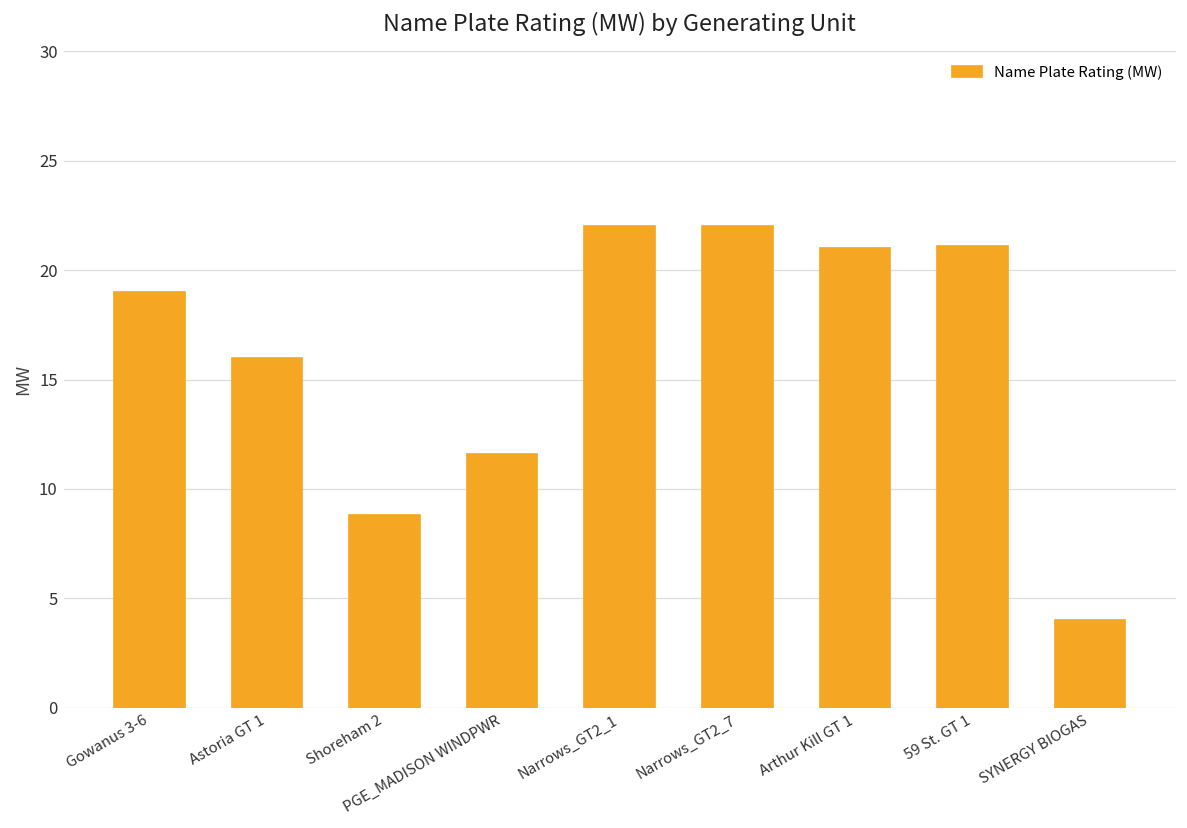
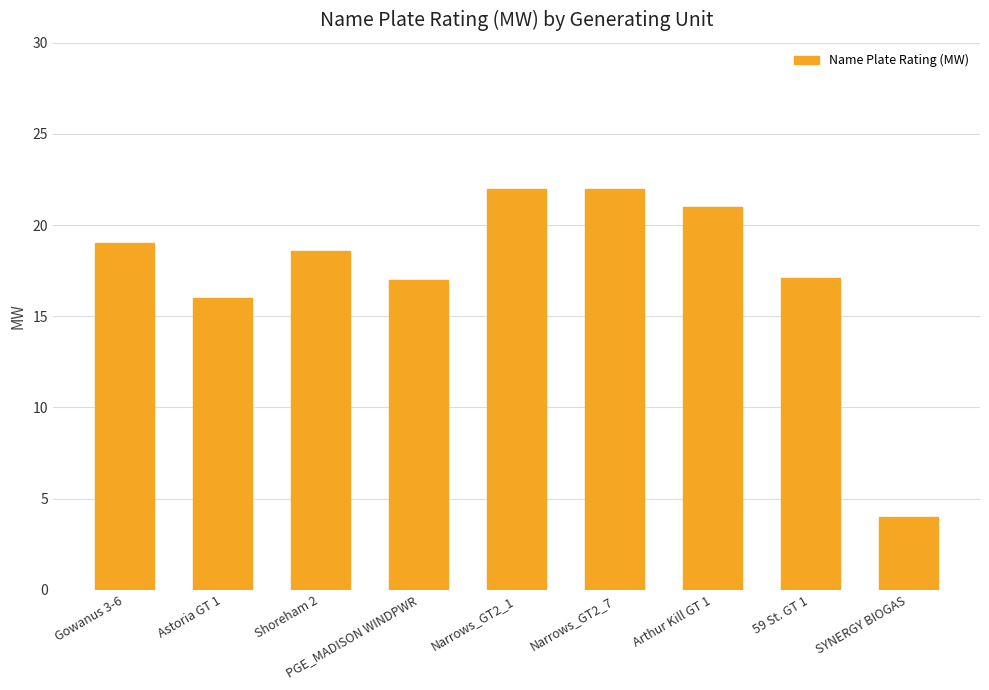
  {
    "Gowanus 3-6": 19.0,
    "Astoria GT 1": 16.0,
-   "Shoreham 2": 8.8,
-   "PGE_MADISON WINDPWR": 11.6,
+   "Shoreham 2": 18.6,
+   "PGE_MADISON WINDPWR": 17.0,
    "Narrows_GT2_1": 22.0,
    "Narrows_GT2_7": 22.0,
    "Arthur Kill GT 1": 21.0,
-   "59 St. GT 1": 21.1,
+   "59 St. GT 1": 17.1,
    "SYNERGY BIOGAS": 4.0
  }
